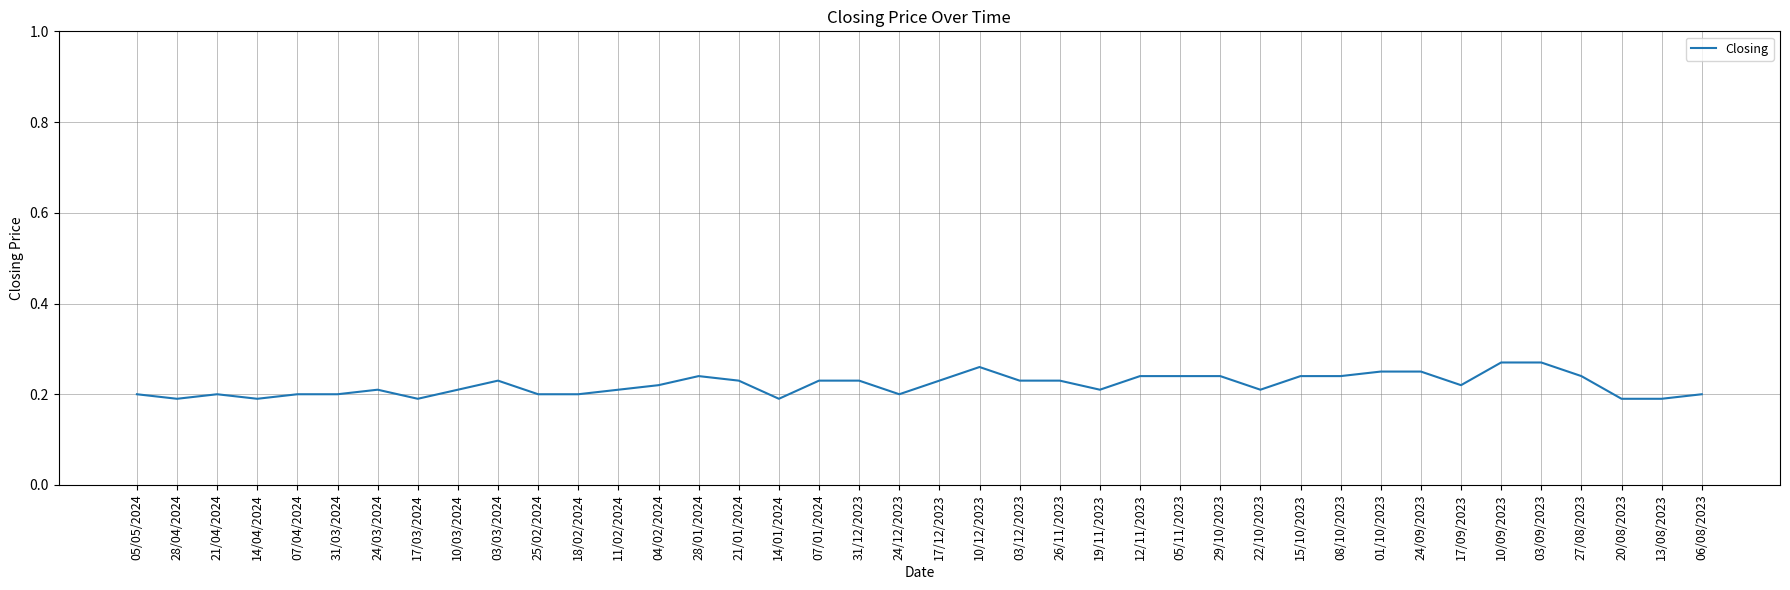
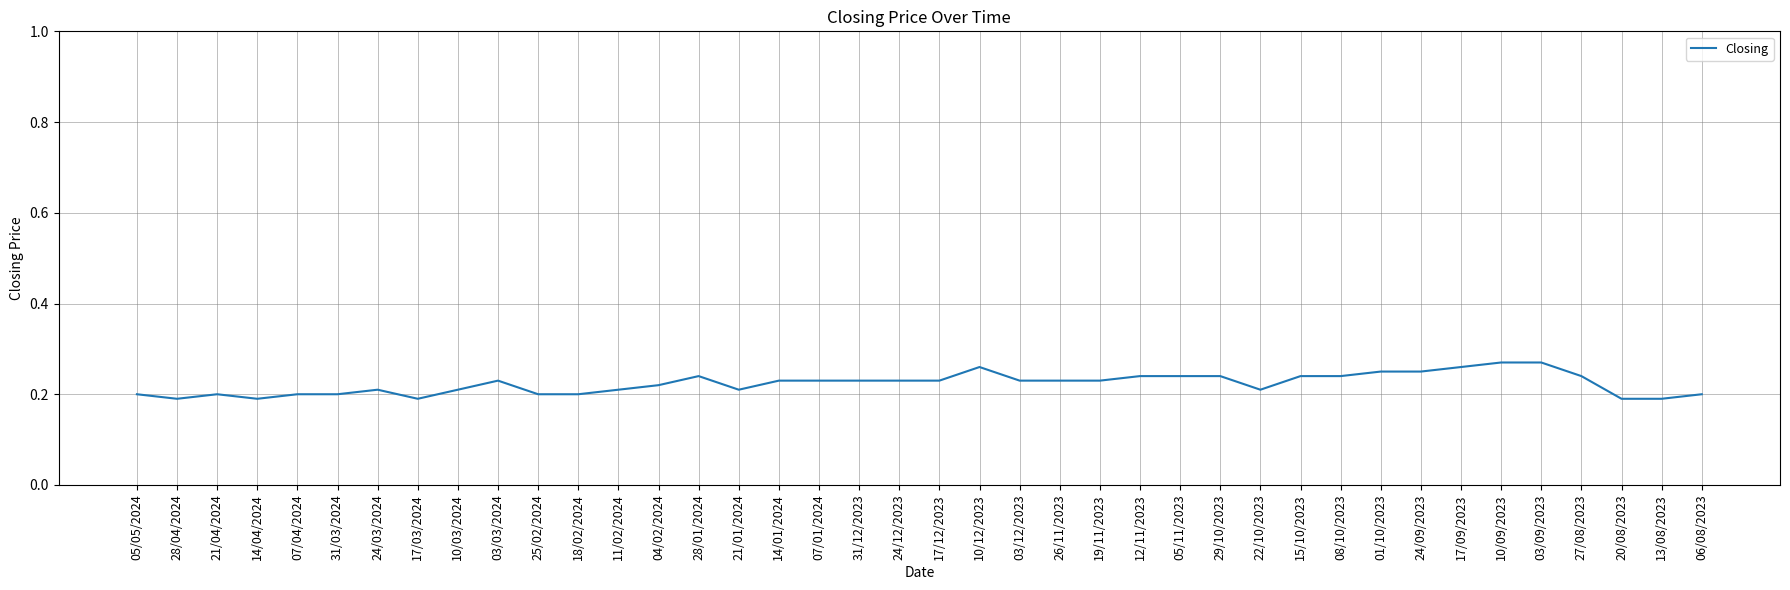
  {
    "05/05/2024": 0.20,
    "28/04/2024": 0.19,
    "21/04/2024": 0.20,
    "14/04/2024": 0.19,
    "07/04/2024": 0.20,
    "31/03/2024": 0.20,
    "24/03/2024": 0.21,
    "17/03/2024": 0.19,
    "10/03/2024": 0.21,
    "03/03/2024": 0.23,
    "25/02/2024": 0.20,
    "18/02/2024": 0.20,
    "11/02/2024": 0.21,
    "04/02/2024": 0.22,
    "28/01/2024": 0.24,
-   "21/01/2024": 0.23,
-   "14/01/2024": 0.19,
+   "21/01/2024": 0.21,
+   "14/01/2024": 0.23,
    "07/01/2024": 0.23,
    "31/12/2023": 0.23,
-   "24/12/2023": 0.20,
+   "24/12/2023": 0.23,
    "17/12/2023": 0.23,
    "10/12/2023": 0.26,
    "03/12/2023": 0.23,
    "26/11/2023": 0.23,
-   "19/11/2023": 0.21,
+   "19/11/2023": 0.23,
    "12/11/2023": 0.24,
    "05/11/2023": 0.24,
    "29/10/2023": 0.24,
    "22/10/2023": 0.21,
    "15/10/2023": 0.24,
    "08/10/2023": 0.24,
    "01/10/2023": 0.25,
    "24/09/2023": 0.25,
-   "17/09/2023": 0.22,
+   "17/09/2023": 0.26,
    "10/09/2023": 0.27,
    "03/09/2023": 0.27,
    "27/08/2023": 0.24,
    "20/08/2023": 0.19,
    "13/08/2023": 0.19,
    "06/08/2023": 0.20
  }
